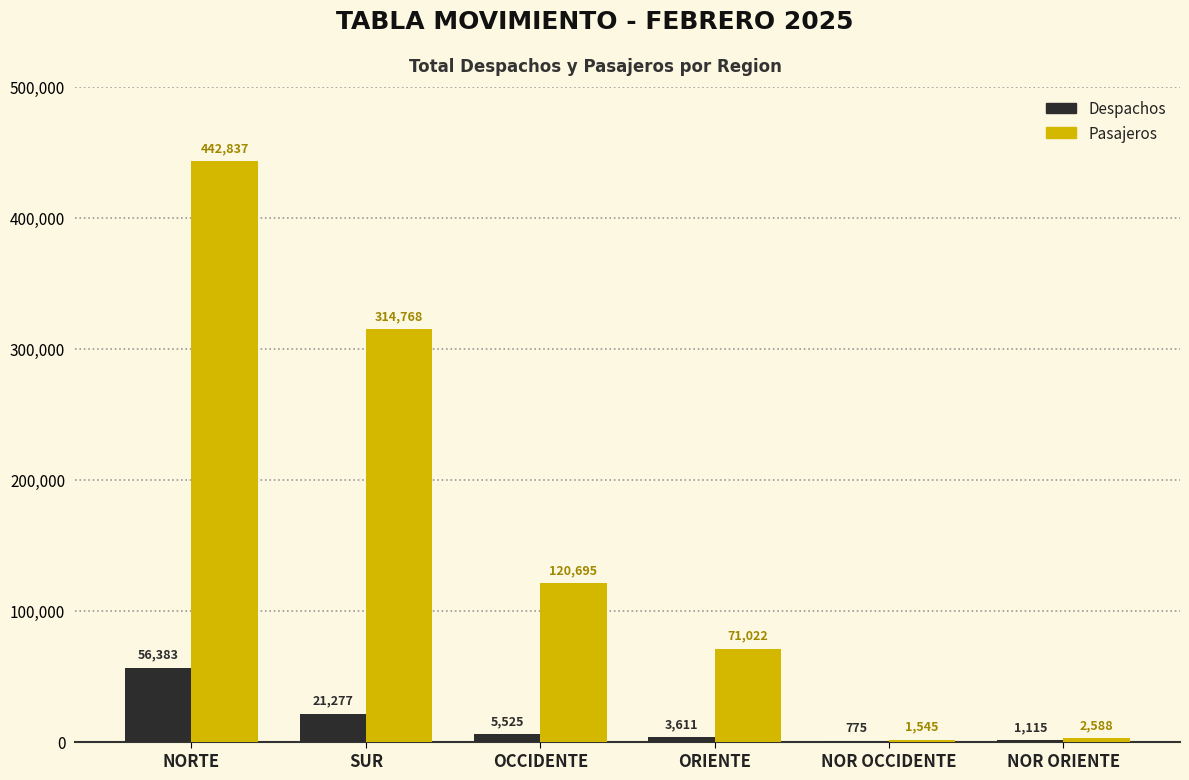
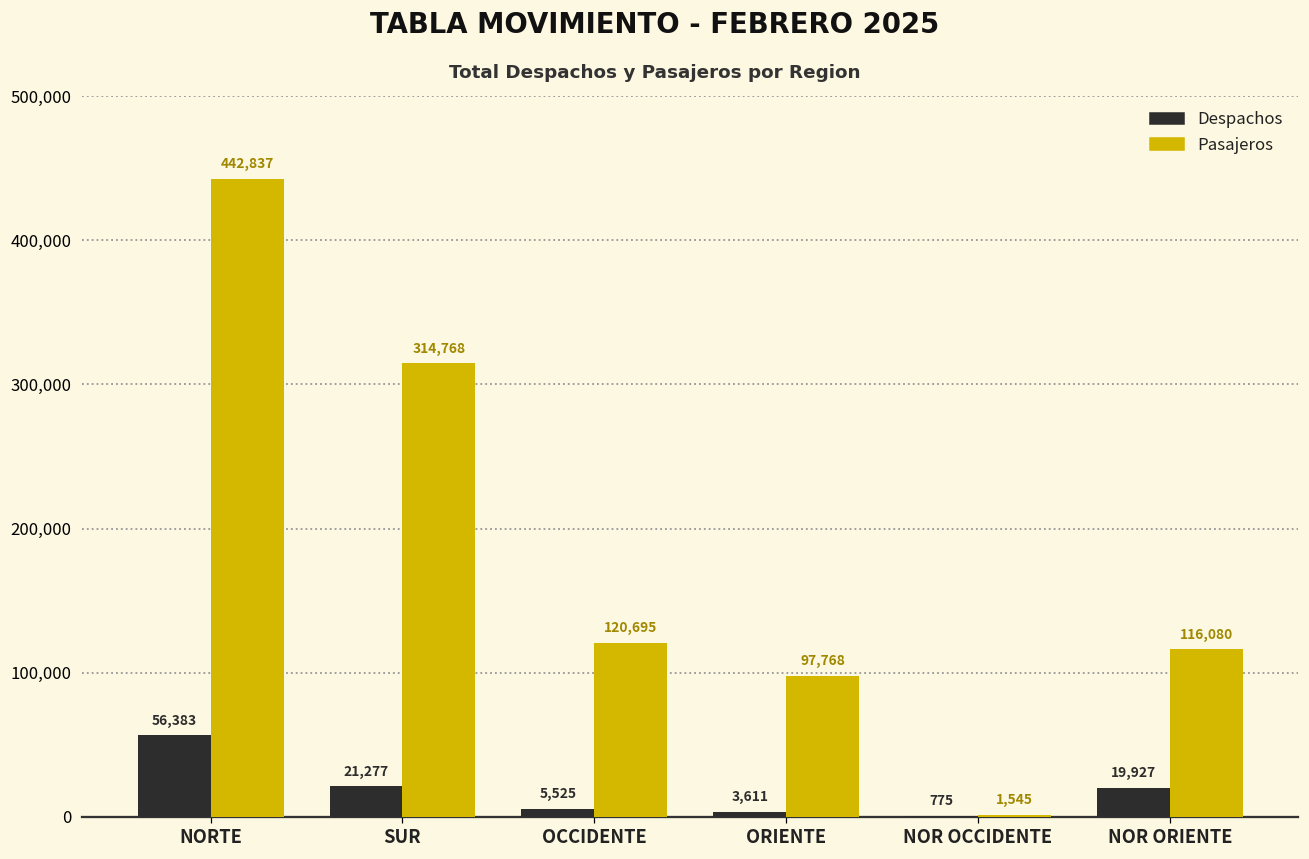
  {
    "Despachos": {
      "NORTE": "56,383",
      "SUR": "21,277",
      "OCCIDENTE": "5,525",
      "ORIENTE": "3,611",
      "NOR OCCIDENTE": "775",
-     "NOR ORIENTE": "1,115"
+     "NOR ORIENTE": "19,927"
    },
    "Pasajeros": {
      "NORTE": "442,837",
      "SUR": "314,768",
      "OCCIDENTE": "120,695",
-     "ORIENTE": "71,022",
+     "ORIENTE": "97,768",
      "NOR OCCIDENTE": "1,545",
-     "NOR ORIENTE": "2,588"
+     "NOR ORIENTE": "116,080"
    }
  }
